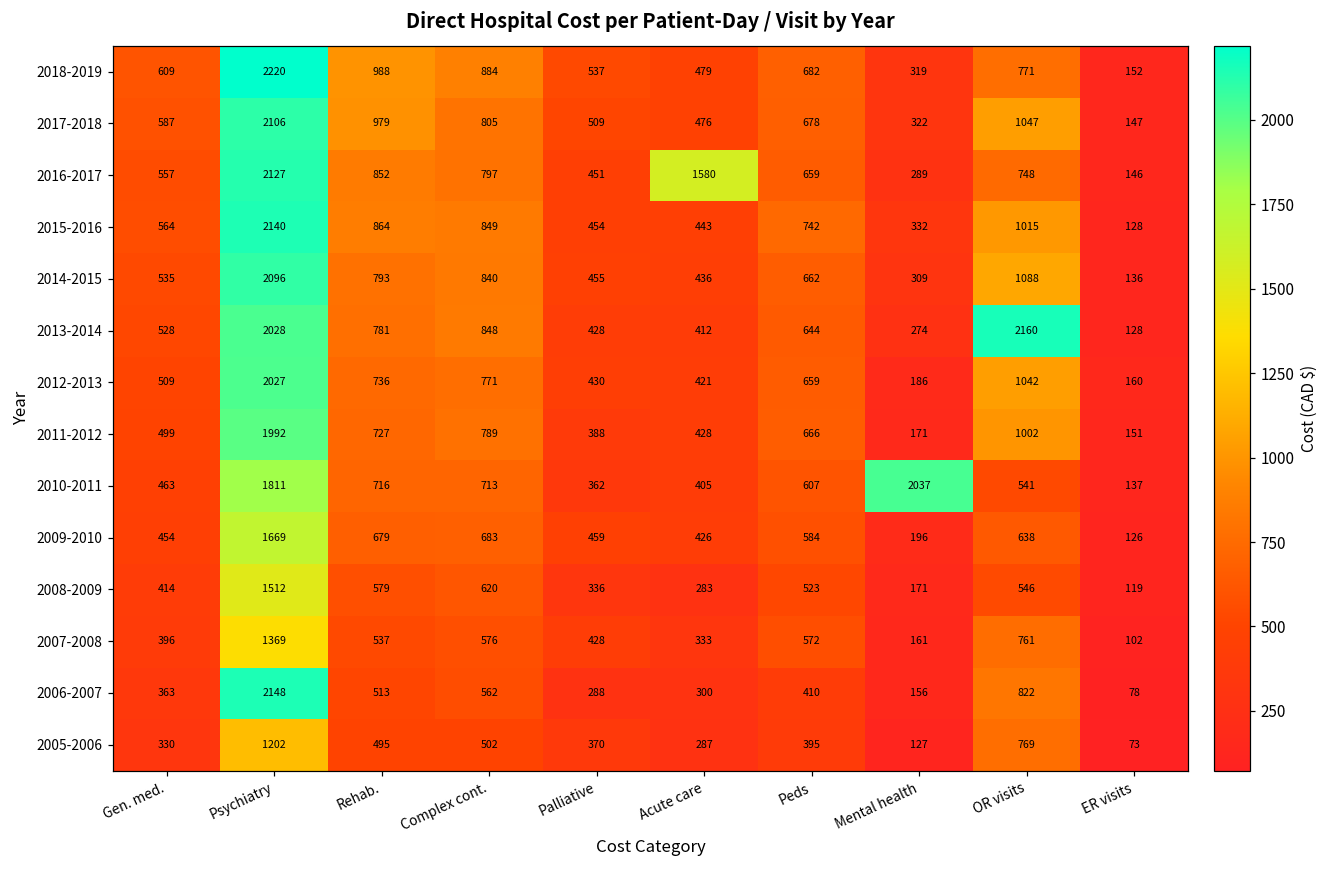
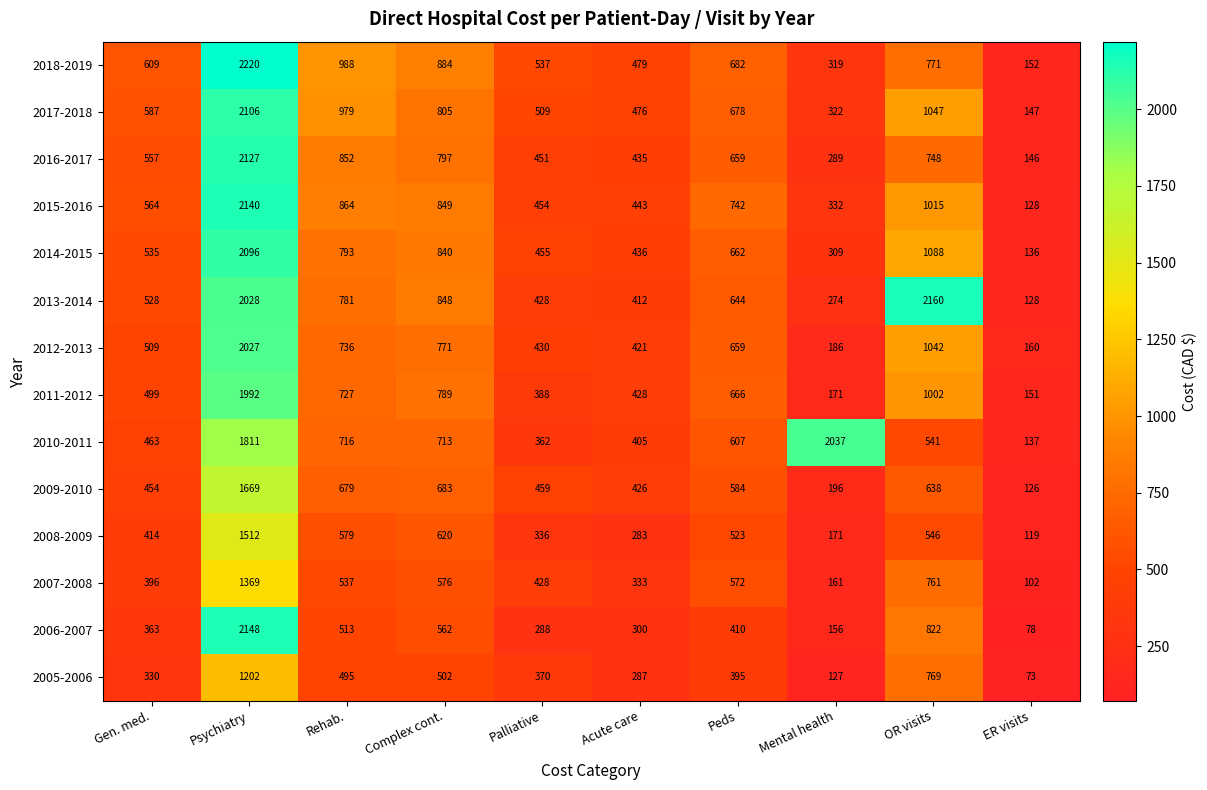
  {
    "2016-2017": {
-     "Acute care": 1580
+     "Acute care": 435
    }
  }
